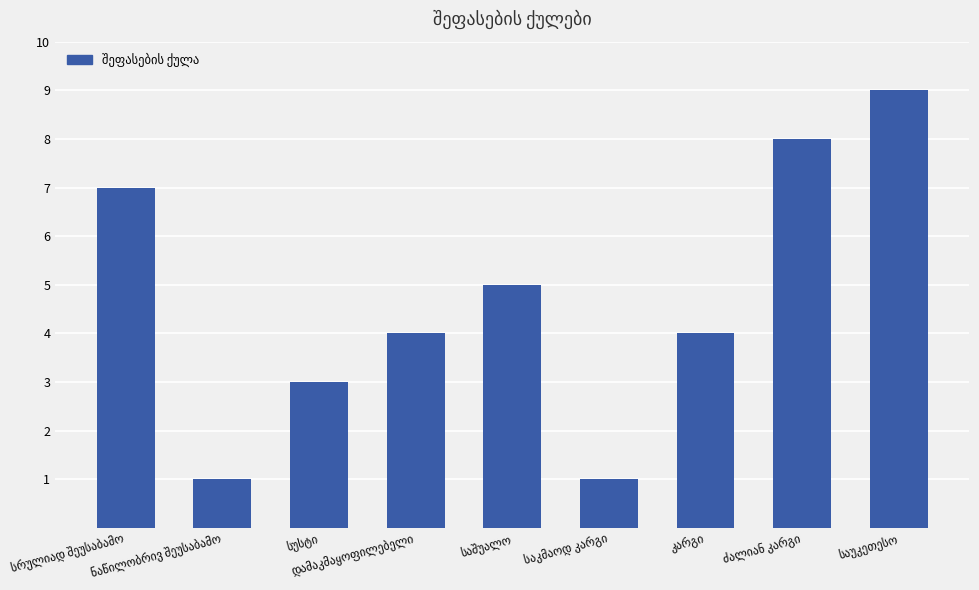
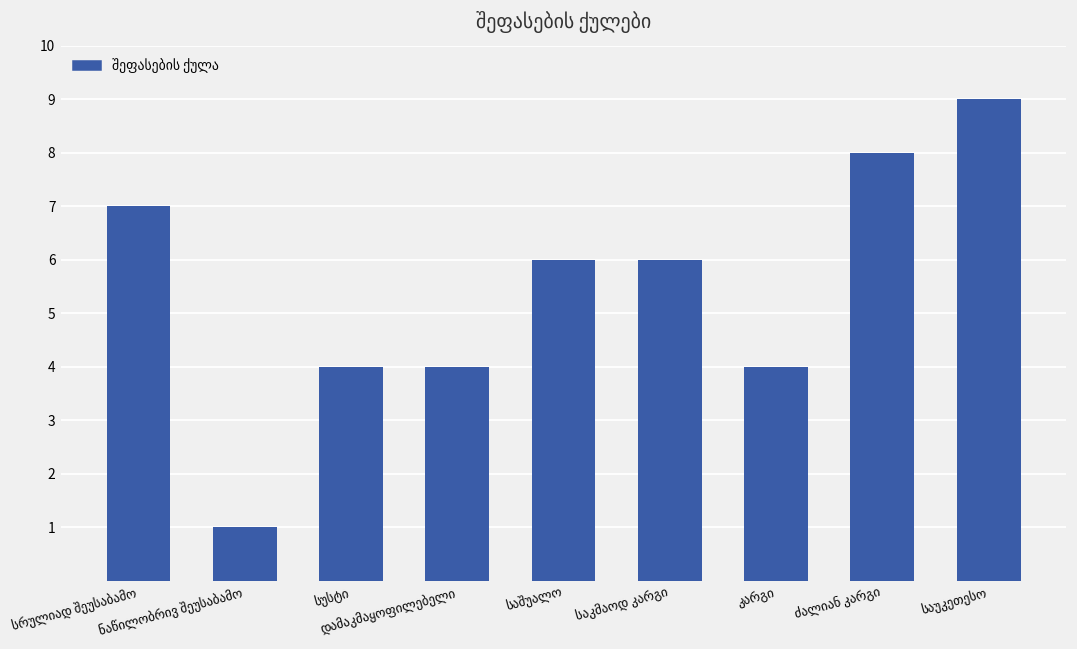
  {
    "სრულიად შეუსაბამო": 7,
    "ნაწილობრივ შეუსაბამო": 1,
-   "სუსტი": 3,
+   "სუსტი": 4,
    "დამაკმაყოფილებელი": 4,
-   "საშუალო": 5,
-   "საკმაოდ კარგი": 1,
+   "საშუალო": 6,
+   "საკმაოდ კარგი": 6,
    "კარგი": 4,
    "ძალიან კარგი": 8,
    "საუკეთესო": 9
  }
